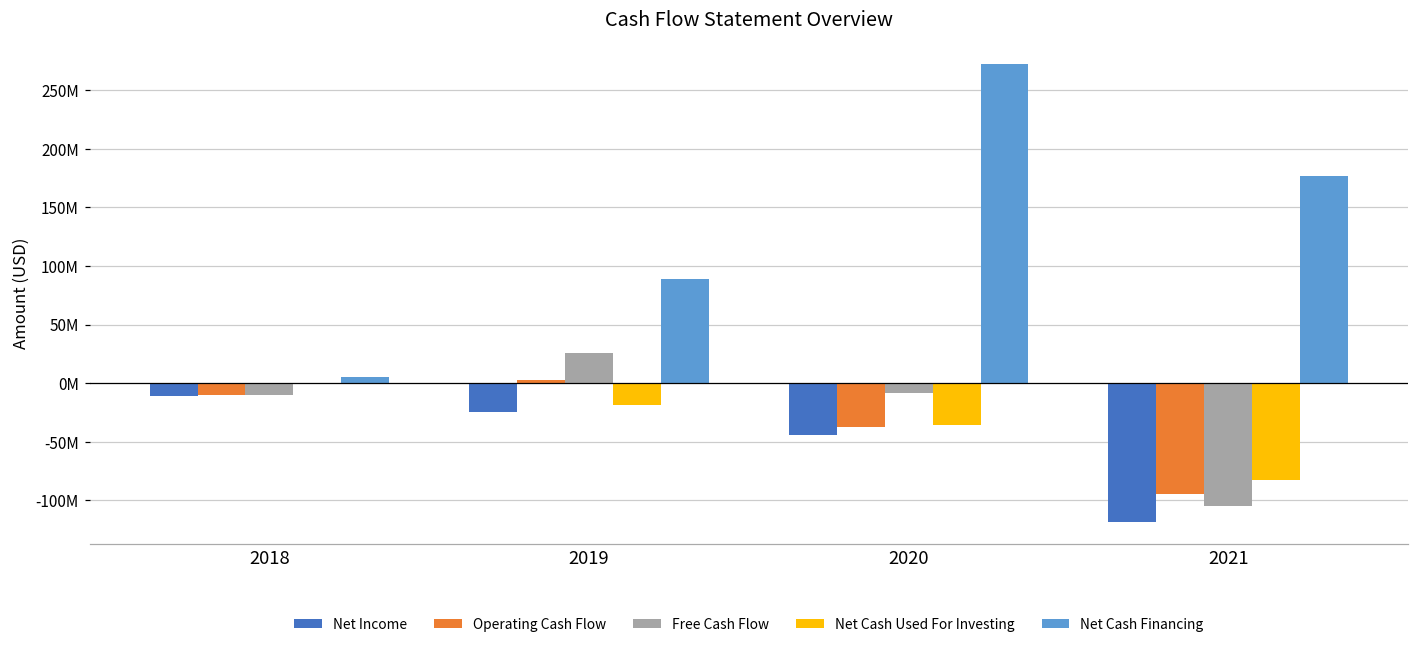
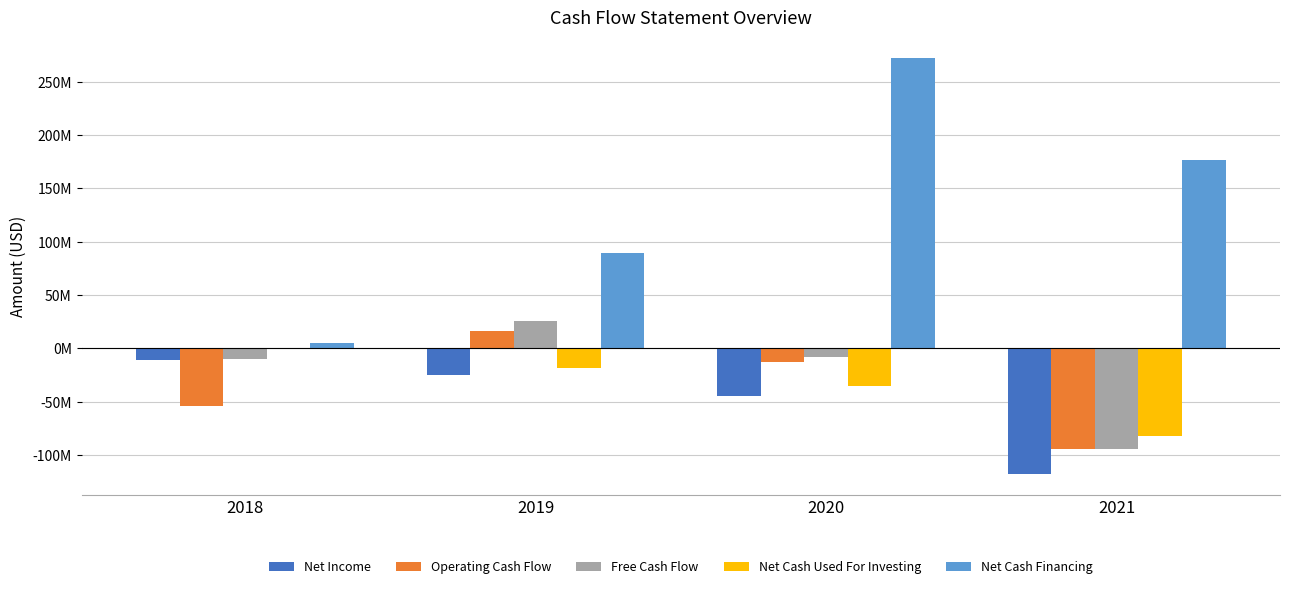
  {
    "Operating Cash Flow": {
-     "2018": -10000000,
-     "2019": 2000000,
-     "2020": -37000000,
+     "2018": -54000000,
+     "2019": 16000000,
+     "2020": -13000000,
      "2021": -95000000
    },
    "Free Cash Flow": {
      "2018": -10000000,
      "2019": 26000000,
      "2020": -8000000,
-     "2021": -104000000
+     "2021": -95000000
    },
    "Net Cash Used For Investing": {
      "2019": -18000000,
      "2020": -36000000,
      "2021": -83000000
    }
  }
